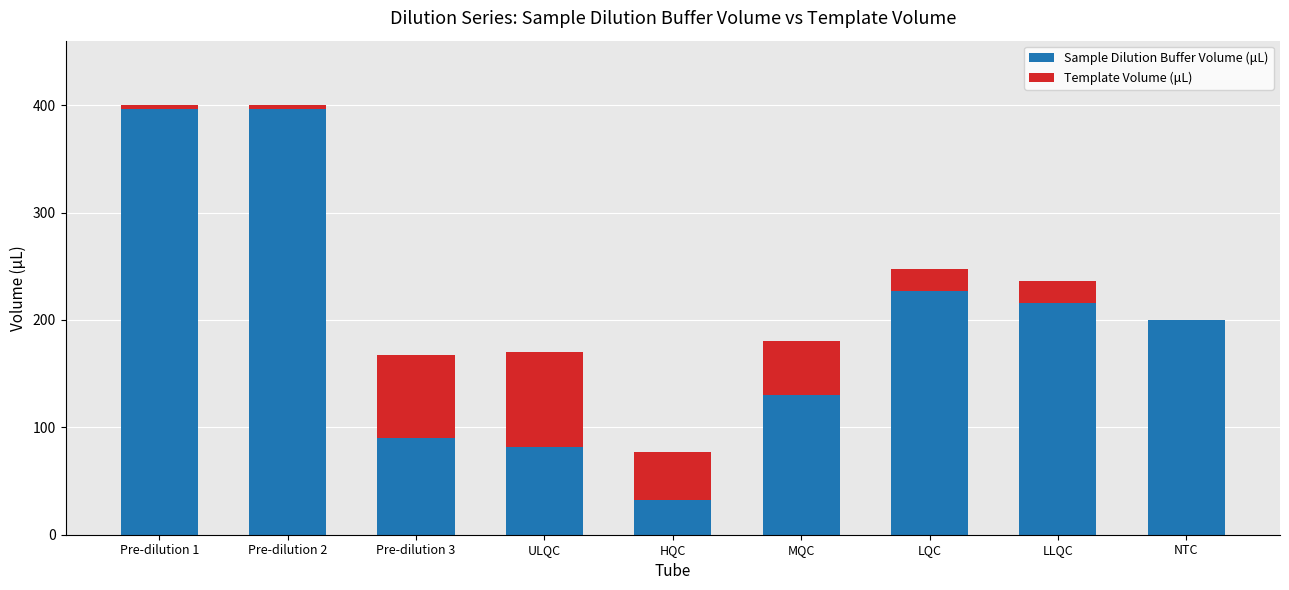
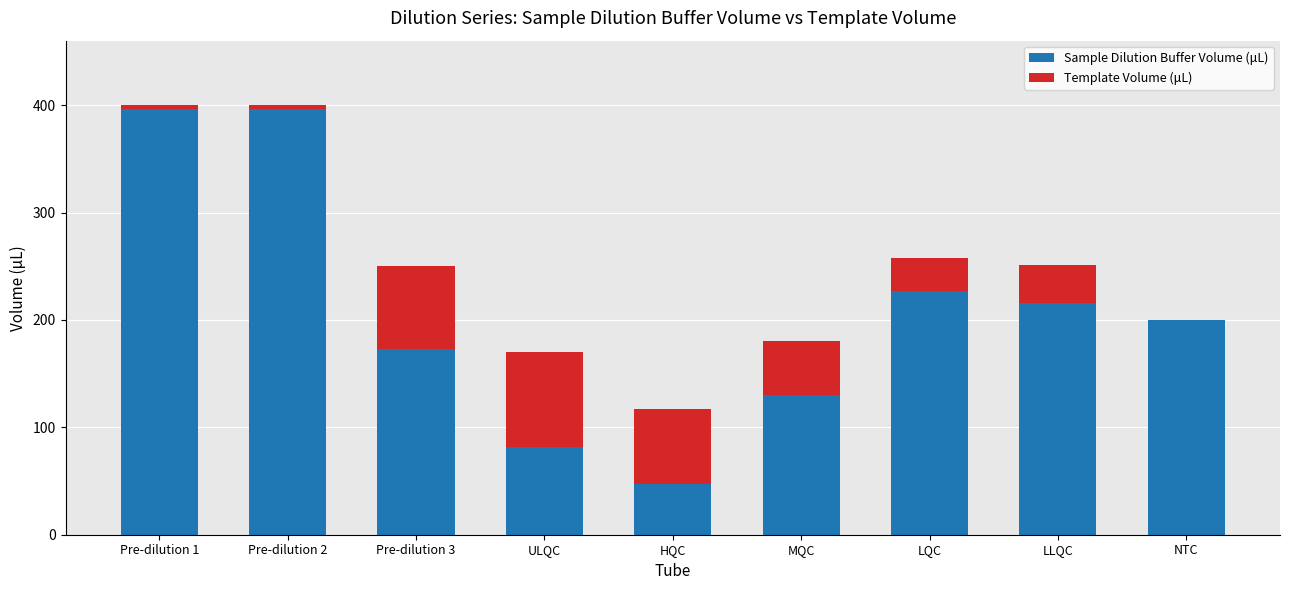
  {
    "Sample Dilution Buffer Volume (μL)": {
      "Pre-dilution 1": 396,
      "Pre-dilution 2": 396,
-     "Pre-dilution 3": 90,
+     "Pre-dilution 3": 173,
      "ULQC": 82,
-     "HQC": 32,
+     "HQC": 47,
      "MQC": 130,
      "LQC": 227,
      "LLQC": 216,
      "NTC": 200
    },
    "Template Volume (μL)": {
      "Pre-dilution 1": 4,
      "Pre-dilution 2": 4,
      "Pre-dilution 3": 77,
      "ULQC": 88,
-     "HQC": 45,
+     "HQC": 70,
      "MQC": 50,
-     "LQC": 20,
-     "LLQC": 20,
+     "LQC": 31,
+     "LLQC": 35,
      "NTC": 0
    }
  }
